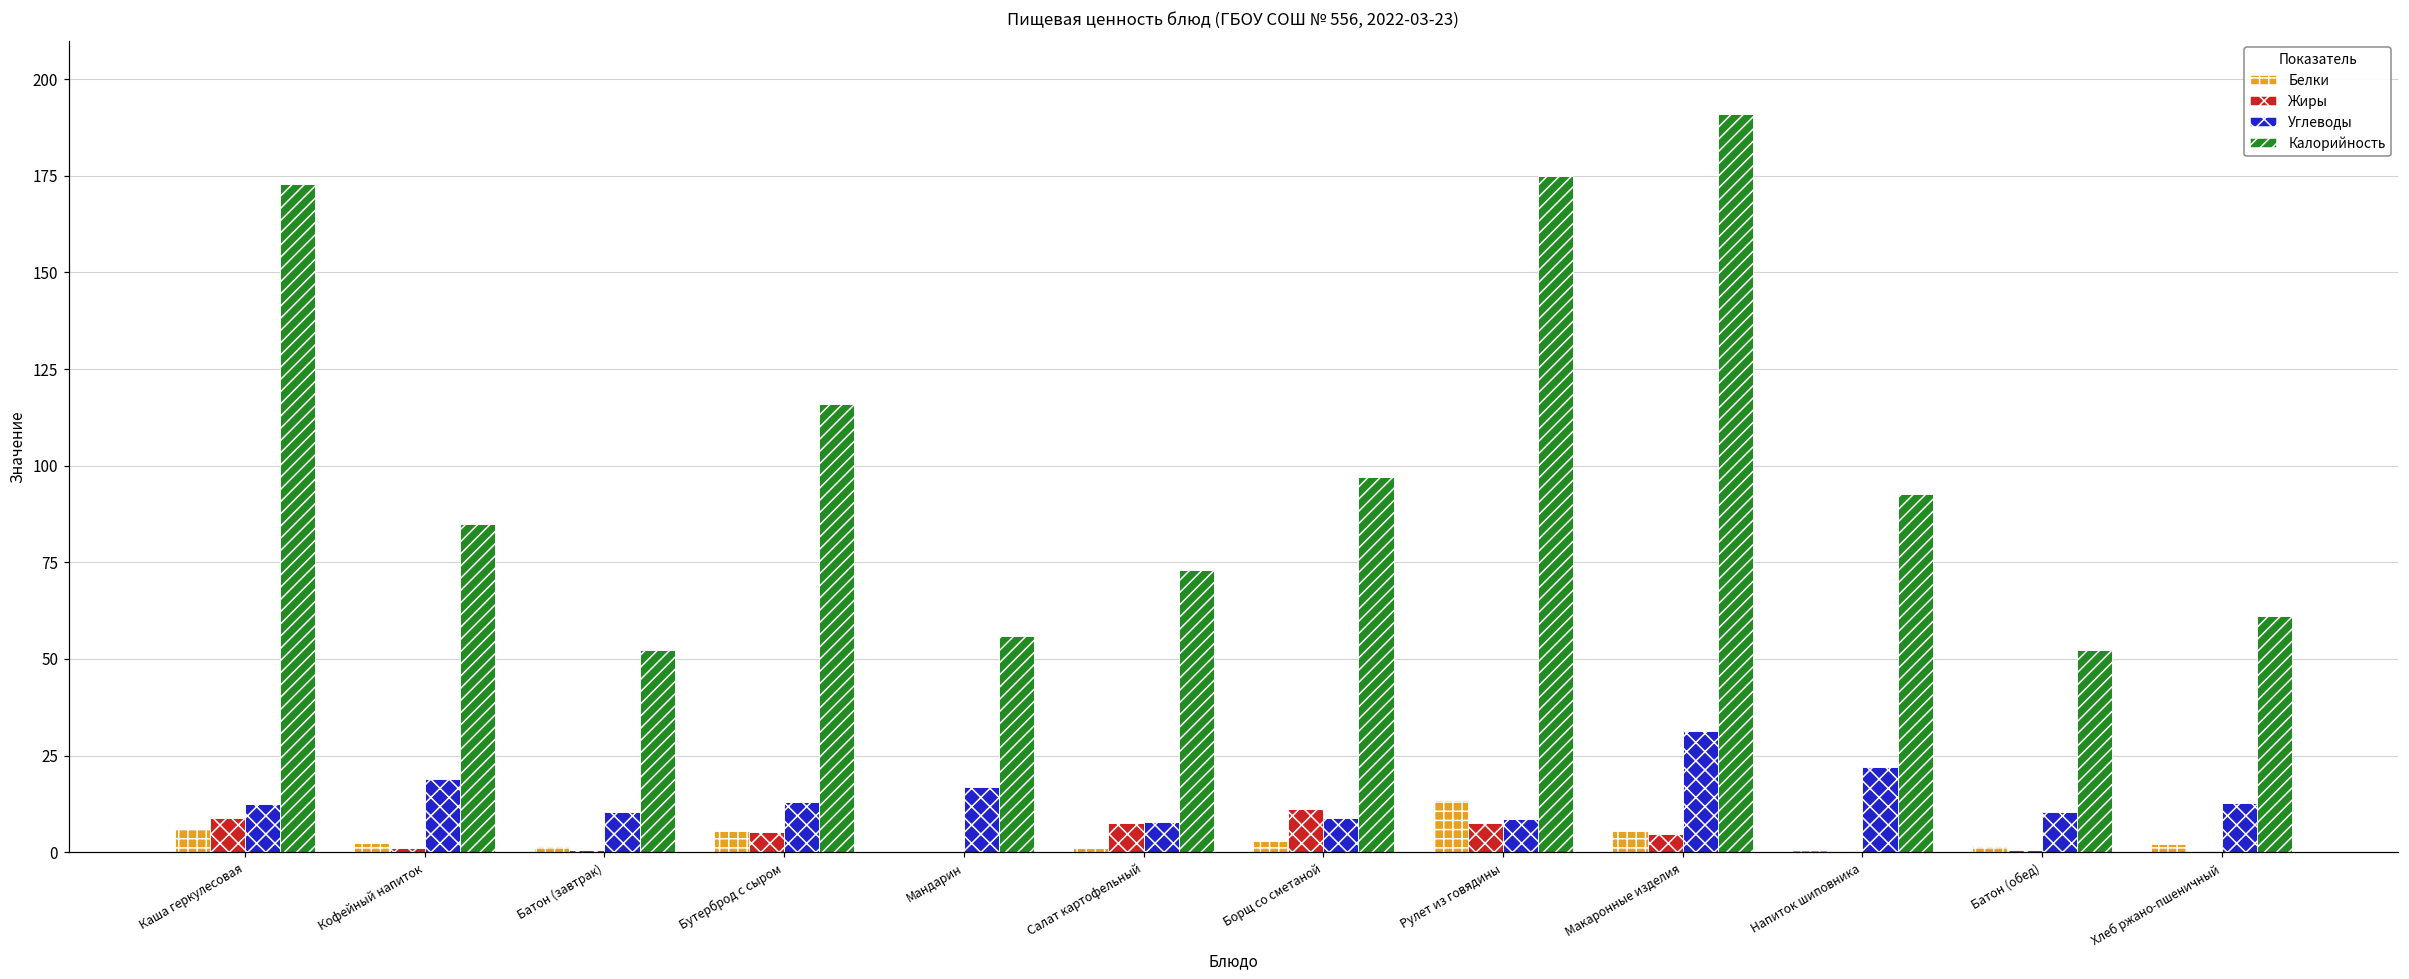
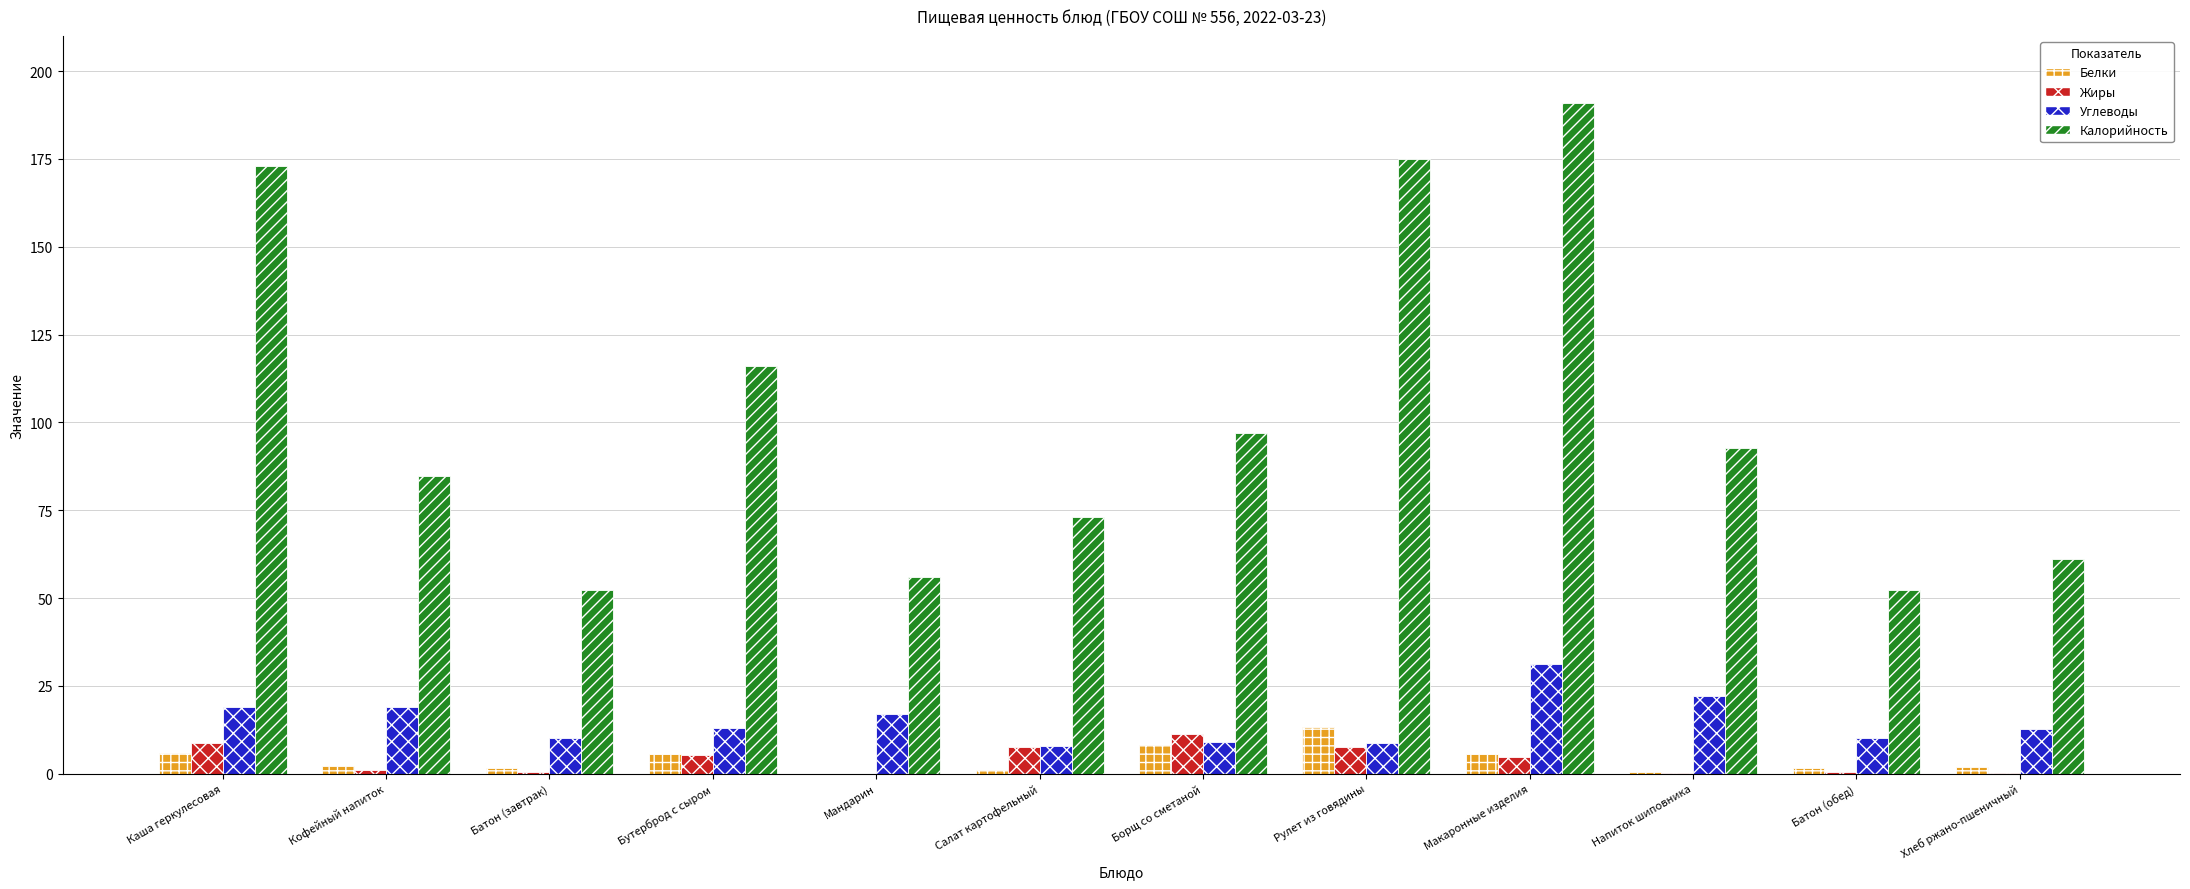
  {
    "Белки": {
      "Каша геркулесовая": 6,
      "Кофейный напиток": 2,
      "Батон (завтрак)": 2,
      "Бутерброд с сыром": 6,
      "Мандарин": 0,
      "Салат картофельный": 1,
-     "Борщ со сметаной": 3,
+     "Борщ со сметаной": 8,
      "Рулет из говядины": 13,
      "Макаронные изделия": 6,
      "Батон (обед)": 2,
      "Хлеб ржано-пшеничный": 2
    },
    "Жиры": {
      "Каша геркулесовая": 9,
      "Кофейный напиток": 1,
      "Бутерброд с сыром": 5,
      "Мандарин": 0,
      "Салат картофельный": 8,
      "Борщ со сметаной": 11,
      "Рулет из говядины": 8,
      "Макаронные изделия": 5
    },
    "Углеводы": {
-     "Каша геркулесовая": 13,
+     "Каша геркулесовая": 19,
      "Кофейный напиток": 19,
      "Батон (завтрак)": 10,
      "Бутерброд с сыром": 13,
      "Мандарин": 17,
      "Салат картофельный": 8,
      "Борщ со сметаной": 9,
      "Рулет из говядины": 9,
      "Макаронные изделия": 31,
      "Напиток шиповника": 22,
      "Батон (обед)": 10,
      "Хлеб ржано-пшеничный": 13
    },
    "Калорийность": {
      "Каша геркулесовая": 173,
      "Кофейный напиток": 85,
      "Батон (завтрак)": 52,
      "Бутерброд с сыром": 116,
      "Мандарин": 56,
      "Салат картофельный": 73,
      "Борщ со сметаной": 97,
      "Рулет из говядины": 175,
      "Макаронные изделия": 191,
      "Напиток шиповника": 93,
      "Батон (обед)": 52,
      "Хлеб ржано-пшеничный": 61
    }
  }
